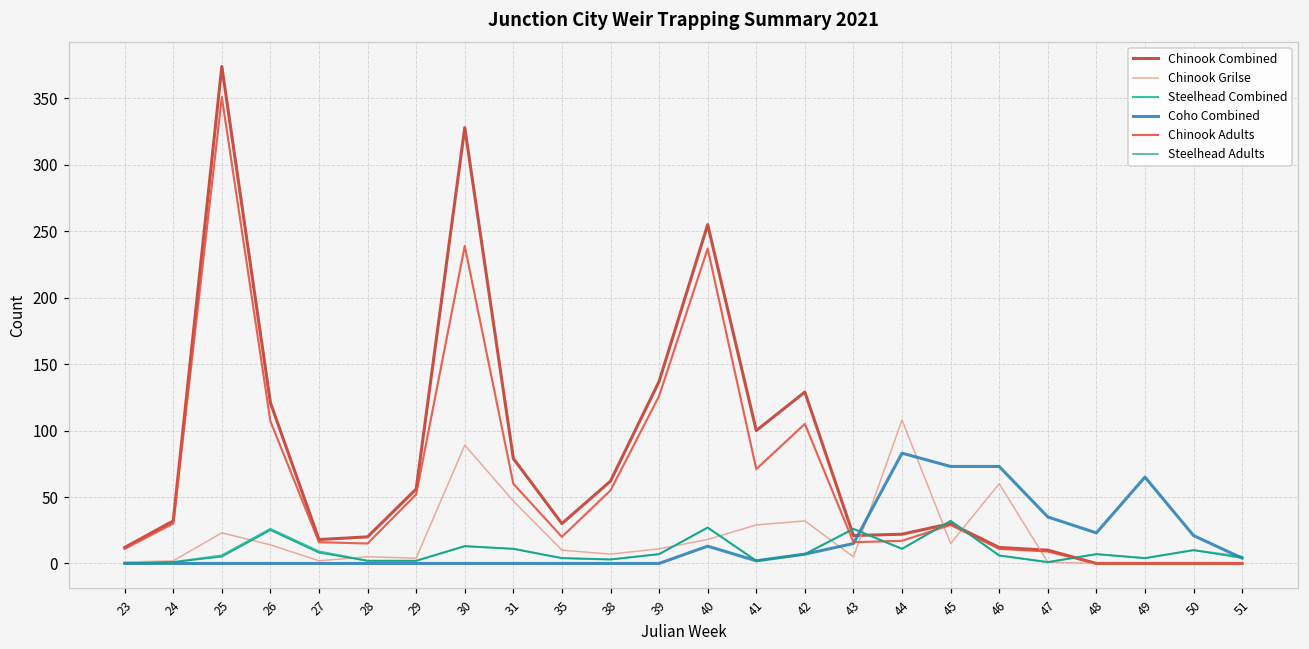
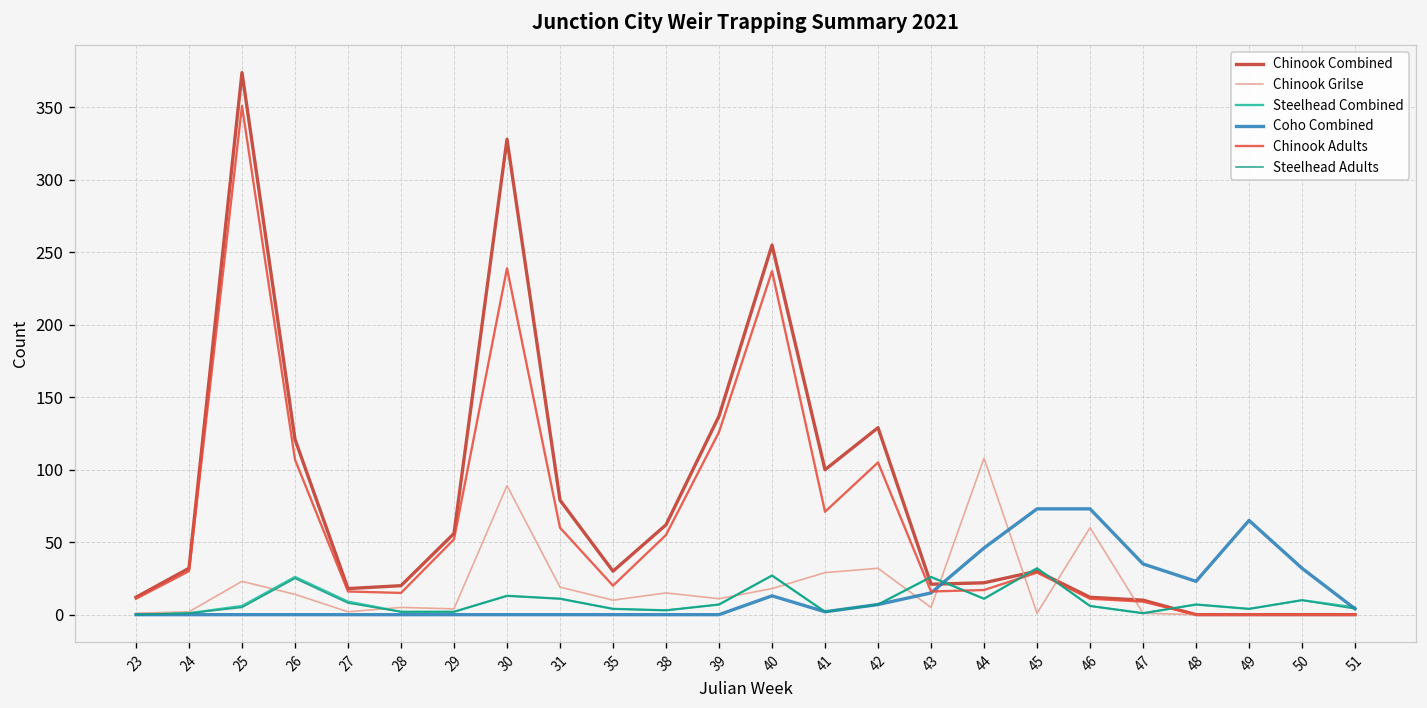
  {
    "Chinook Grilse": {
      "25": 23,
      "26": 14,
      "28": 5,
      "30": 89,
-     "31": 47,
+     "31": 19,
      "35": 10,
-     "38": 7,
+     "38": 15,
      "39": 11,
      "40": 18,
      "41": 29,
      "42": 32,
      "43": 5,
      "44": 108,
-     "45": 15,
+     "45": 1,
      "46": 60
    },
    "Coho Combined": {
      "25": 0,
      "26": 0,
      "30": 0,
      "31": 0,
      "35": 0,
      "38": 0,
      "39": 0,
      "40": 13,
-     "44": 83,
+     "44": 46,
      "45": 73,
      "46": 73,
      "47": 35,
      "48": 23,
      "49": 65,
-     "50": 21
+     "50": 32
    }
  }
